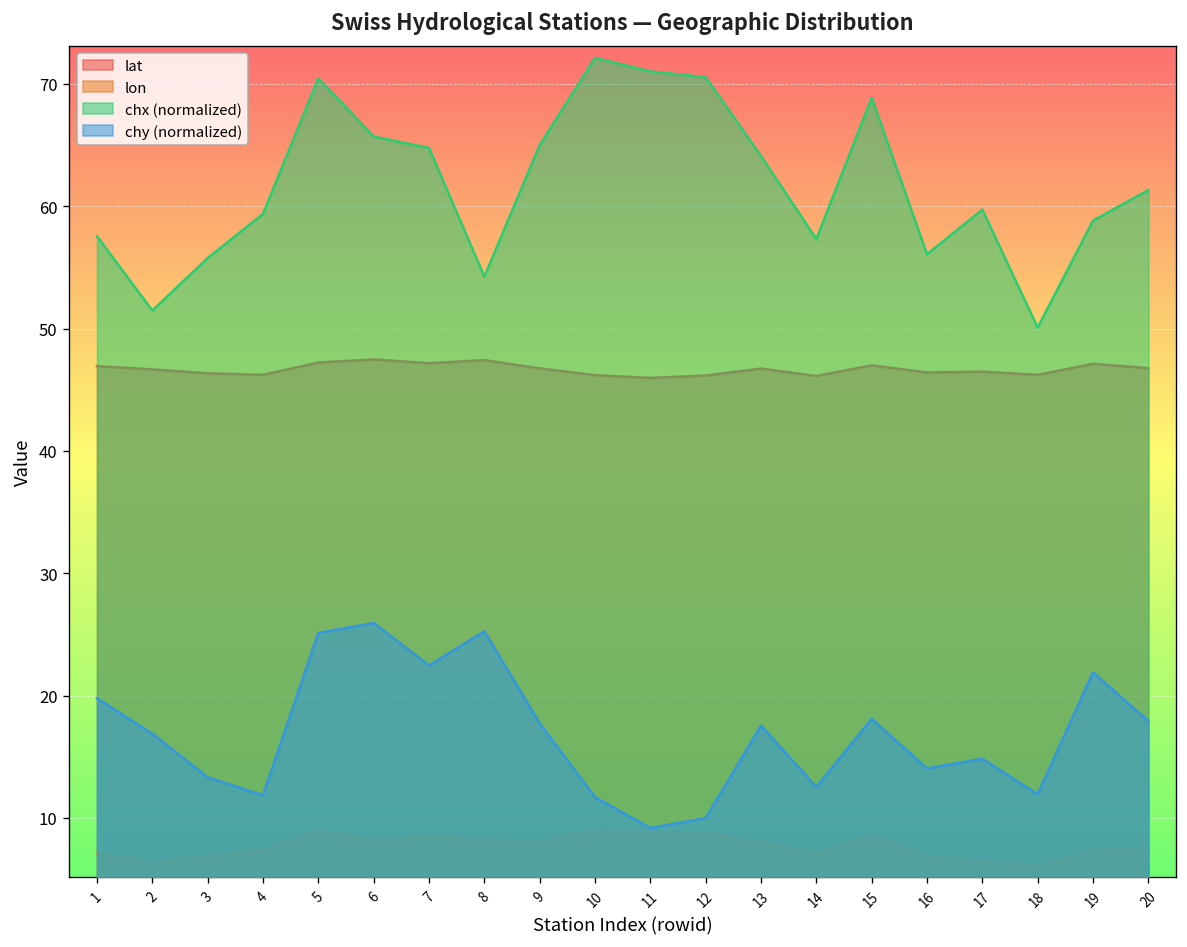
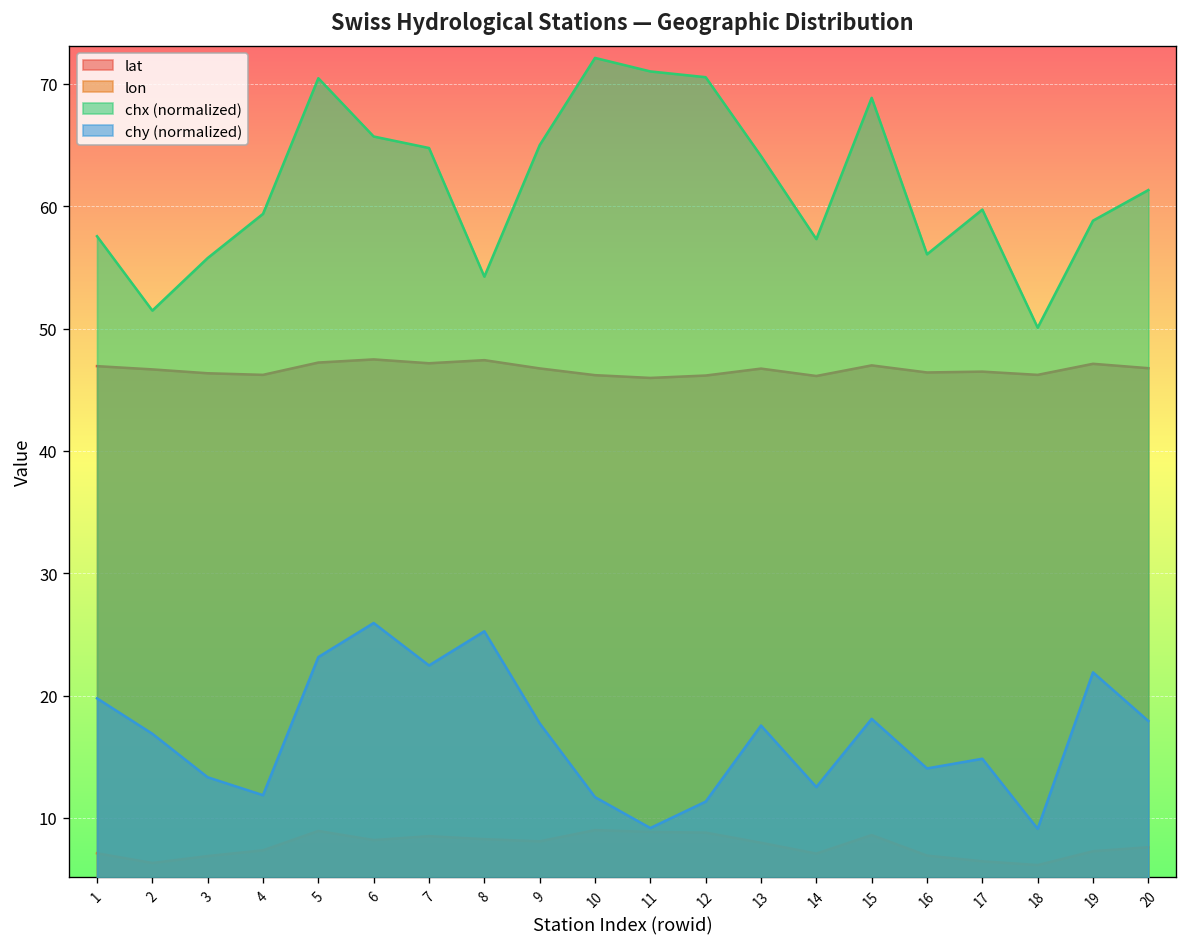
  {
    "chx (normalized)": {
      "1": 57.6,
      "2": 51.5,
      "3": 55.8,
      "4": 59.4,
      "5": 70.5,
      "6": 65.7,
      "7": 64.8,
      "8": 54.2,
      "9": 65.0,
      "10": 72.1,
      "11": 71.0,
      "12": 70.5,
      "13": 64.1,
      "14": 57.3,
      "15": 68.9,
      "16": 56.1,
      "17": 59.7,
      "18": 50.1,
      "19": 58.8,
      "20": 61.3
    },
    "chy (normalized)": {
      "1": 19.8,
      "2": 16.9,
      "3": 13.3,
      "4": 11.9,
-     "5": 25.1,
+     "5": 23.2,
      "6": 25.9,
      "7": 22.5,
      "8": 25.3,
      "9": 17.7,
      "10": 11.7,
      "11": 9.2,
-     "12": 10.0,
+     "12": 11.3,
      "13": 17.6,
      "14": 12.5,
      "15": 18.1,
      "16": 14.0,
      "17": 14.8,
-     "18": 11.9,
+     "18": 9.1,
      "19": 21.9,
      "20": 17.9
    }
  }
